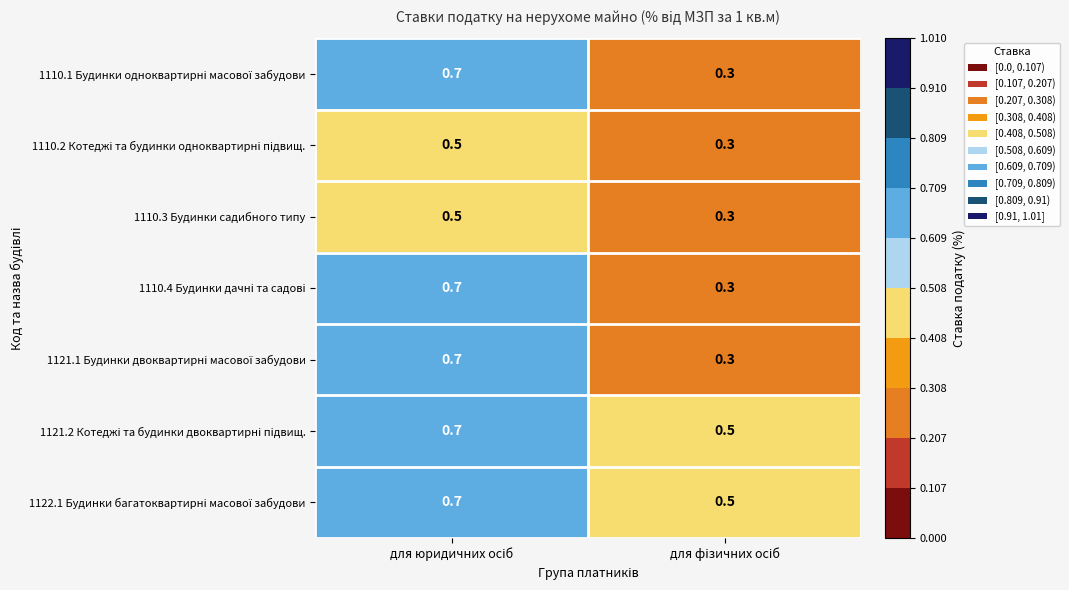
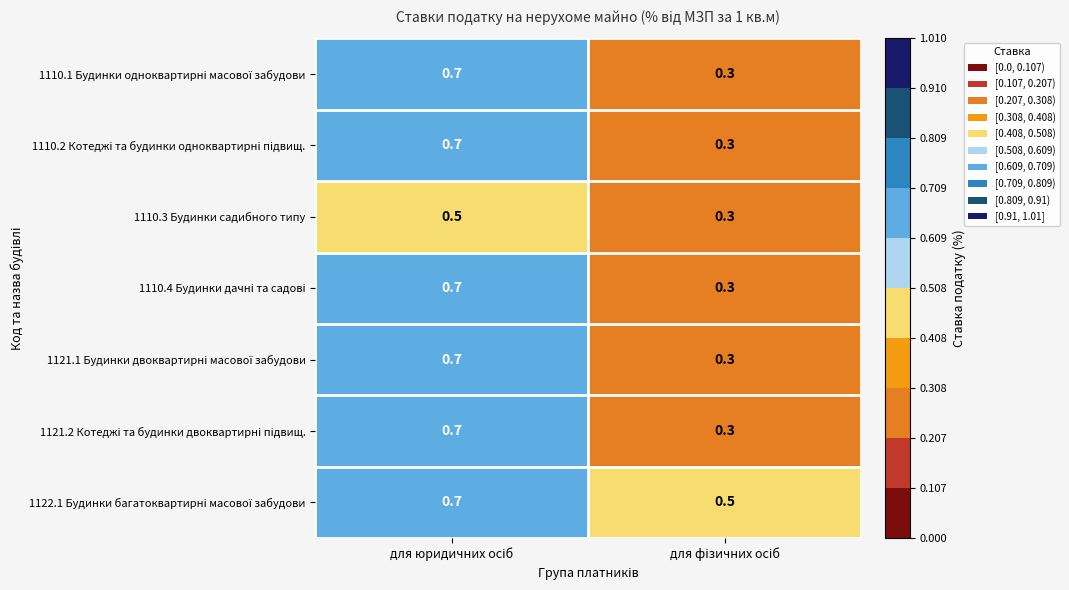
  {
    "1110.1 Будинки одноквартирні масової забудови": {
      "для юридичних осіб": 0.7,
      "для фізичних осіб": 0.3
    },
    "1110.2 Котеджі та будинки одноквартирні підвищ.": {
-     "для юридичних осіб": 0.5,
+     "для юридичних осіб": 0.7,
      "для фізичних осіб": 0.3
    },
    "1110.3 Будинки садибного типу": {
      "для юридичних осіб": 0.5,
      "для фізичних осіб": 0.3
    },
    "1110.4 Будинки дачні та садові": {
      "для юридичних осіб": 0.7,
      "для фізичних осіб": 0.3
    },
    "1121.1 Будинки двоквартирні масової забудови": {
      "для юридичних осіб": 0.7,
      "для фізичних осіб": 0.3
    },
    "1121.2 Котеджі та будинки двоквартирні підвищ.": {
      "для юридичних осіб": 0.7,
-     "для фізичних осіб": 0.5
+     "для фізичних осіб": 0.3
    },
    "1122.1 Будинки багатоквартирні масової забудови": {
      "для юридичних осіб": 0.7,
      "для фізичних осіб": 0.5
    }
  }
